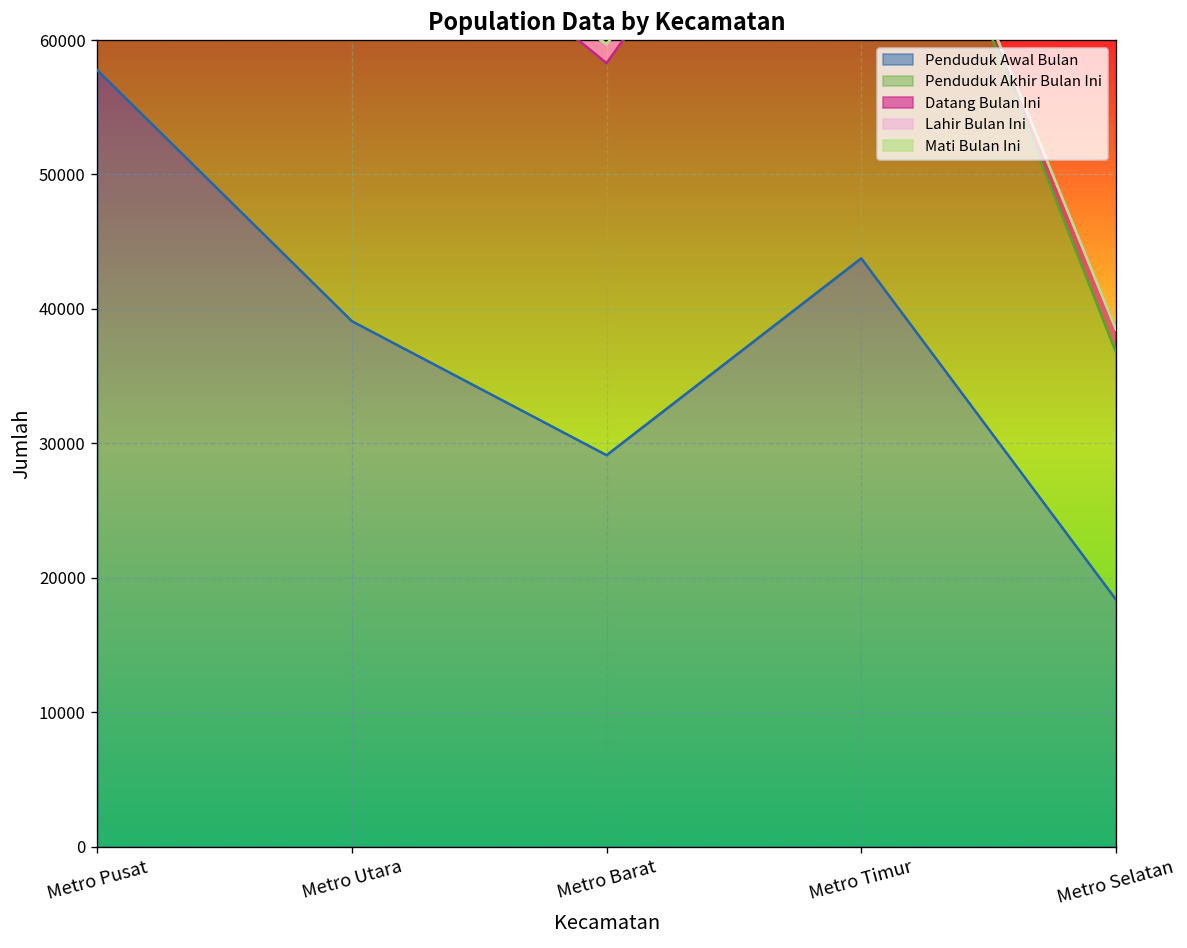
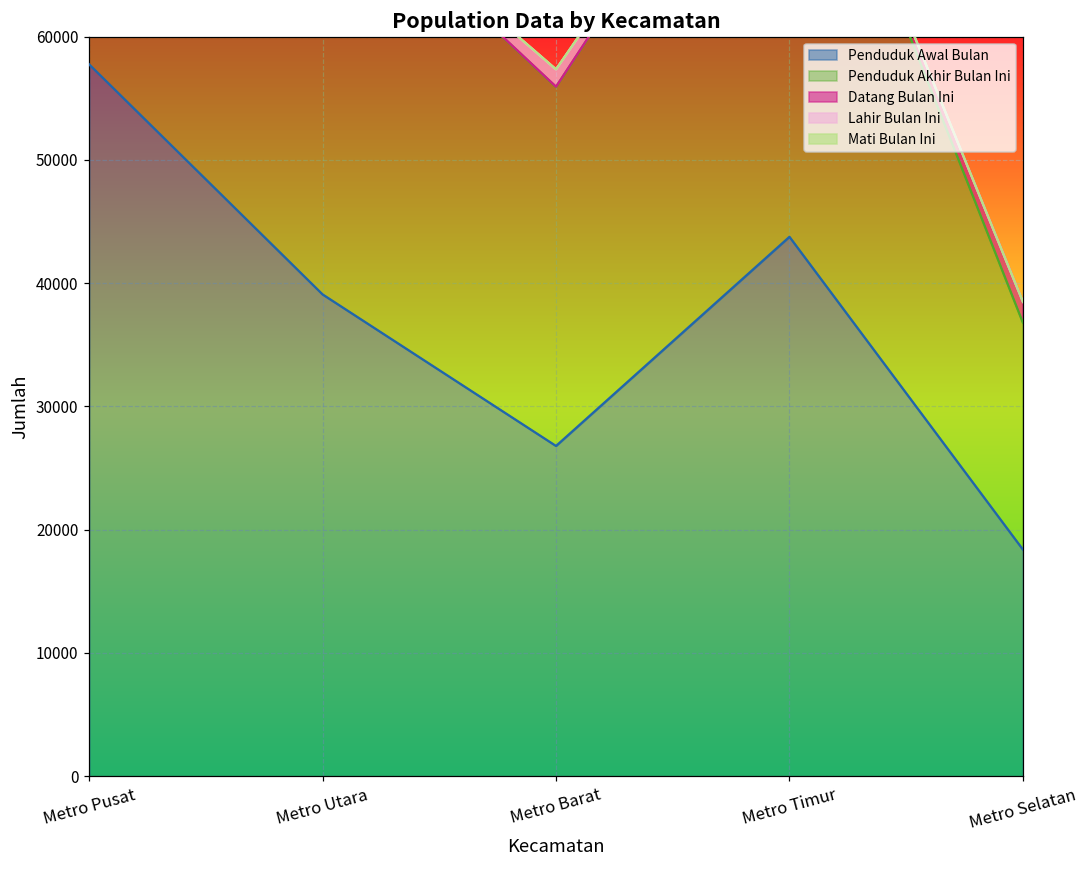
  {
    "Penduduk Awal Bulan": {
      "Metro Pusat": 57800,
      "Metro Utara": 39100,
-     "Metro Barat": 29100,
+     "Metro Barat": 26800,
      "Metro Timur": 43800,
      "Metro Selatan": 18400
    }
  }
